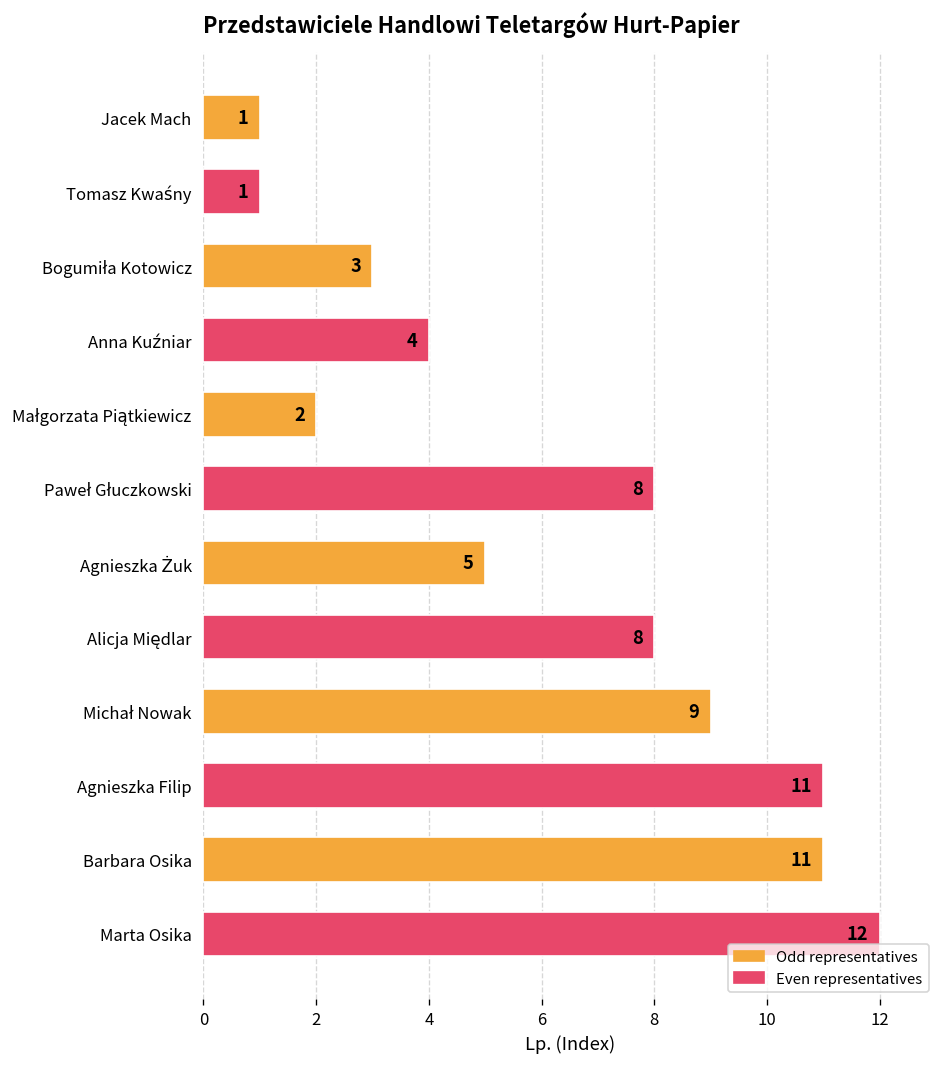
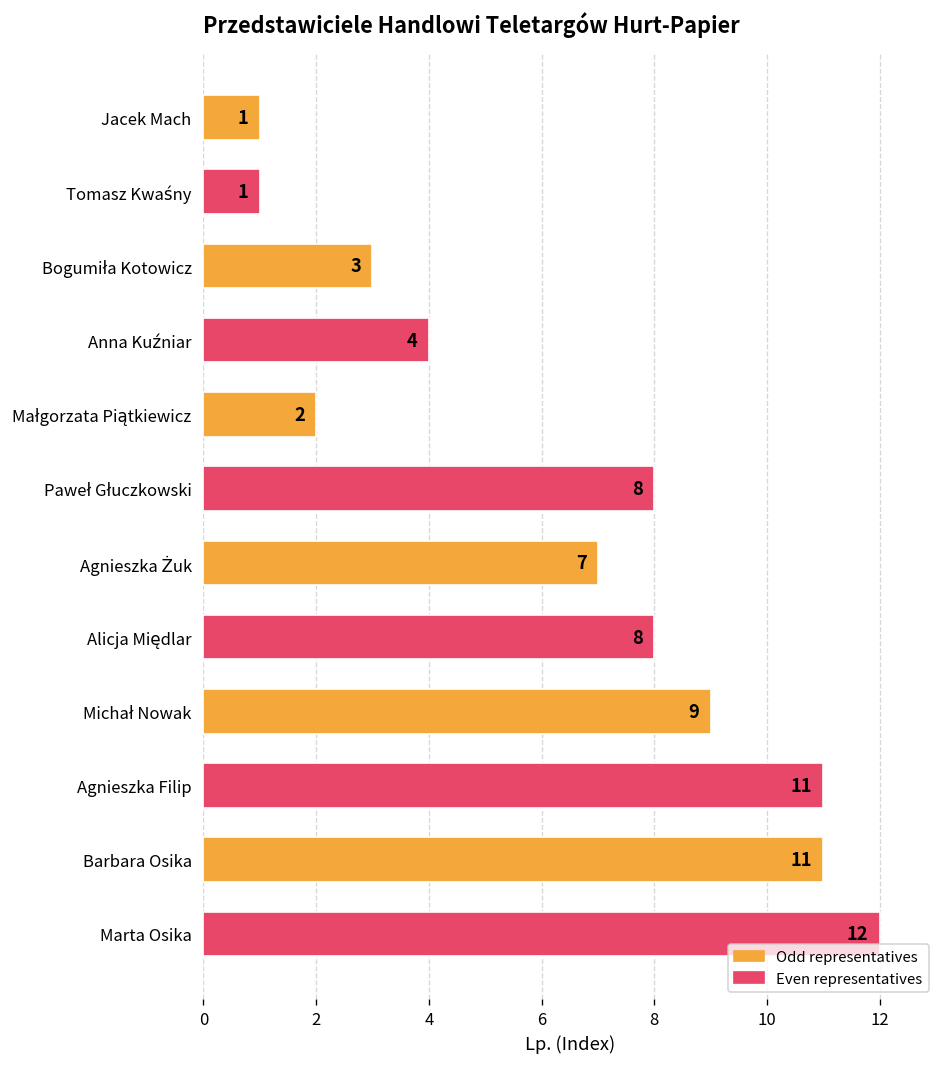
  {
    "Jacek Mach": 1,
    "Tomasz Kwaśny": 1,
    "Bogumiła Kotowicz": 3,
    "Anna Kuźniar": 4,
    "Małgorzata Piątkiewicz": 2,
    "Paweł Głuczkowski": 8,
-   "Agnieszka Żuk": 5,
+   "Agnieszka Żuk": 7,
    "Alicja Międlar": 8,
    "Michał Nowak": 9,
    "Agnieszka Filip": 11,
    "Barbara Osika": 11
  }
